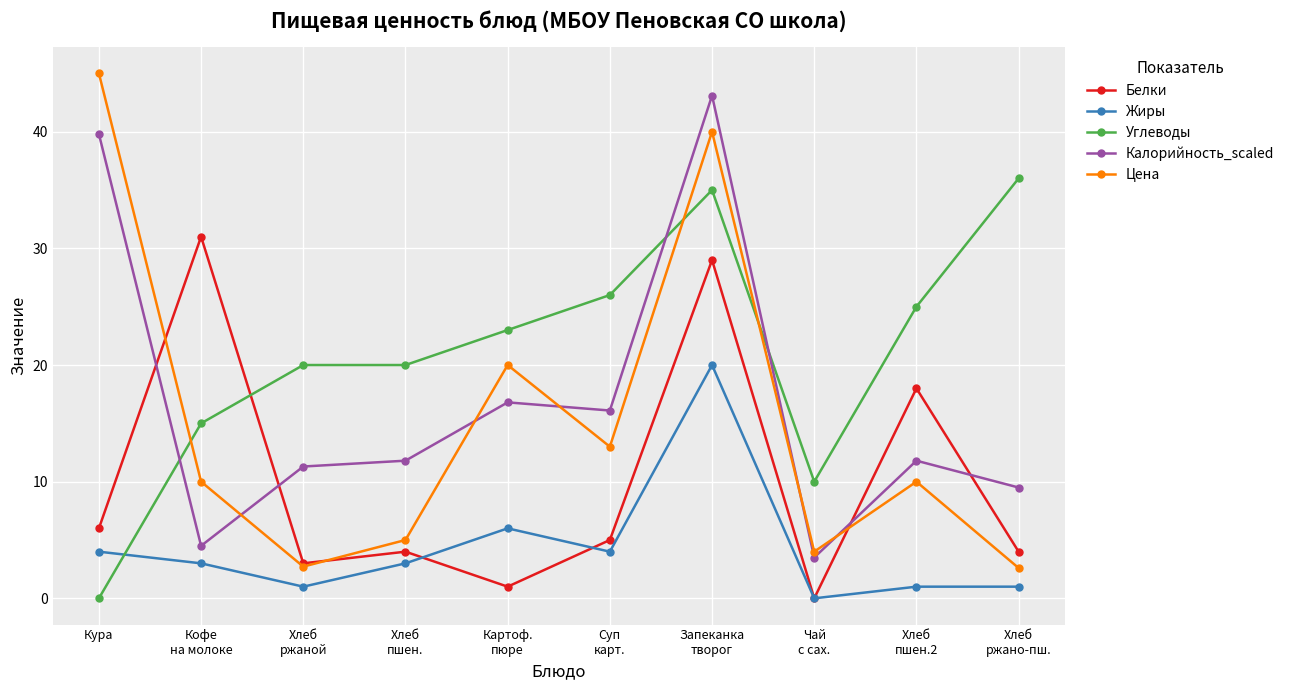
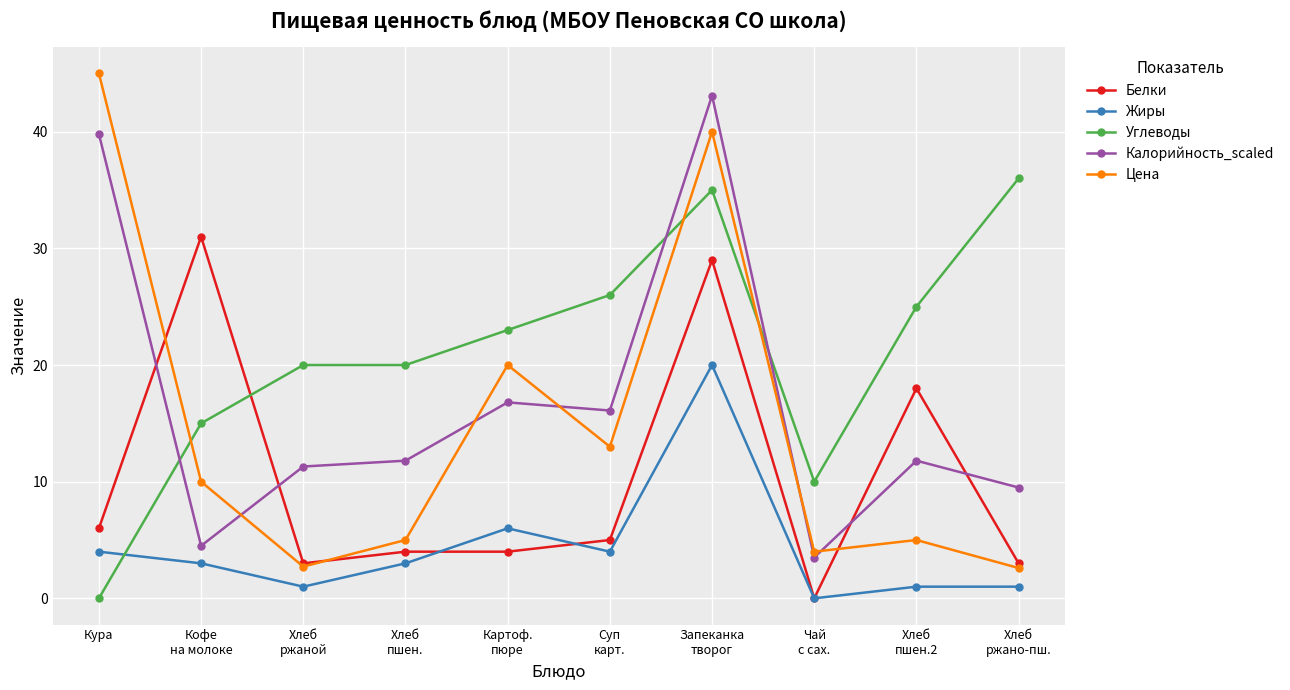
  {
    "Белки": {
      "Кура": 6,
      "Кофе на молоке": 31,
      "Хлеб ржаной": 3,
      "Хлеб пшен.": 4,
-     "Картоф. пюре": 1,
+     "Картоф. пюре": 4,
      "Суп карт.": 5,
      "Запеканка творог": 29,
      "Хлеб пшен.2": 18,
-     "Хлеб ржано-пш.": 4
+     "Хлеб ржано-пш.": 3
    },
    "Жиры": {
      "Кура": 4,
      "Кофе на молоке": 3,
      "Хлеб ржаной": 1,
      "Хлеб пшен.": 3,
      "Картоф. пюре": 6,
      "Суп карт.": 4,
      "Запеканка творог": 20,
      "Хлеб пшен.2": 1,
      "Хлеб ржано-пш.": 1
    },
    "Углеводы": {
      "Кура": 0,
      "Кофе на молоке": 15,
      "Хлеб ржаной": 20,
      "Хлеб пшен.": 20,
      "Картоф. пюре": 23,
      "Суп карт.": 26,
      "Запеканка творог": 35,
      "Чай с сах.": 10,
      "Хлеб пшен.2": 25,
      "Хлеб ржано-пш.": 36
    },
    "Калорийность_scaled": {
      "Кура": 40,
      "Кофе на молоке": 4.5,
      "Хлеб ржаной": 11.3,
      "Хлеб пшен.": 12,
      "Картоф. пюре": 17,
      "Суп карт.": 16,
      "Запеканка творог": 43,
      "Чай с сах.": 3.5,
      "Хлеб пшен.2": 12,
      "Хлеб ржано-пш.": 9.5
    },
    "Цена": {
      "Кура": 45,
      "Кофе на молоке": 10,
      "Хлеб ржаной": 2.7,
      "Хлеб пшен.": 5,
      "Картоф. пюре": 20,
      "Суп карт.": 13,
      "Запеканка творог": 40,
      "Чай с сах.": 4,
-     "Хлеб пшен.2": 10,
+     "Хлеб пшен.2": 5,
      "Хлеб ржано-пш.": 2.6
    }
  }
